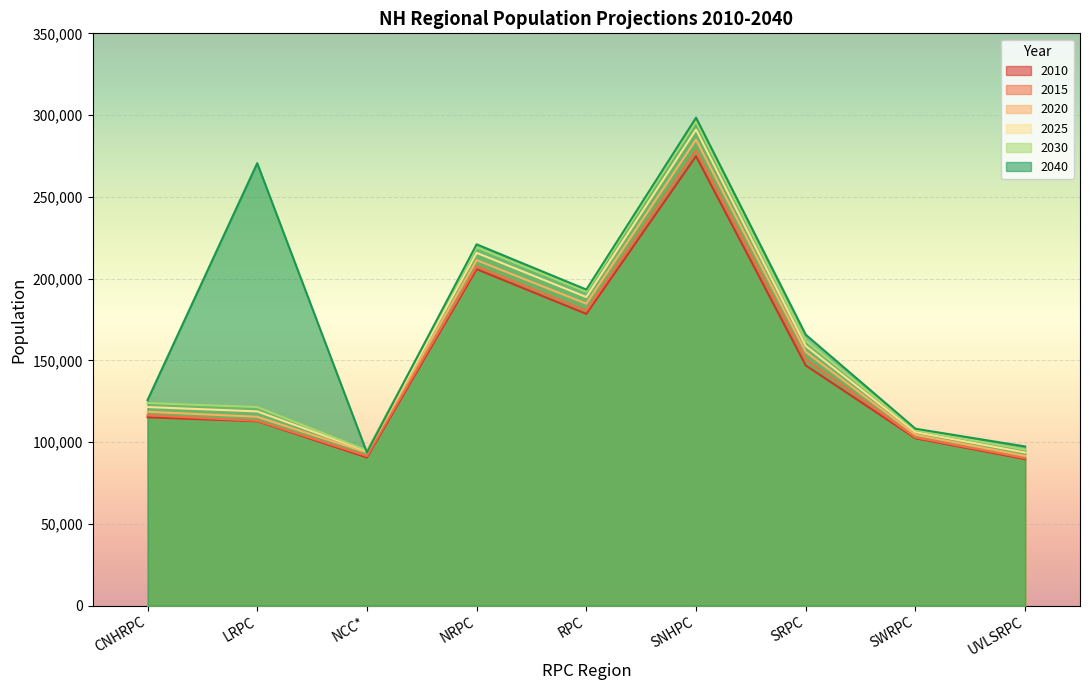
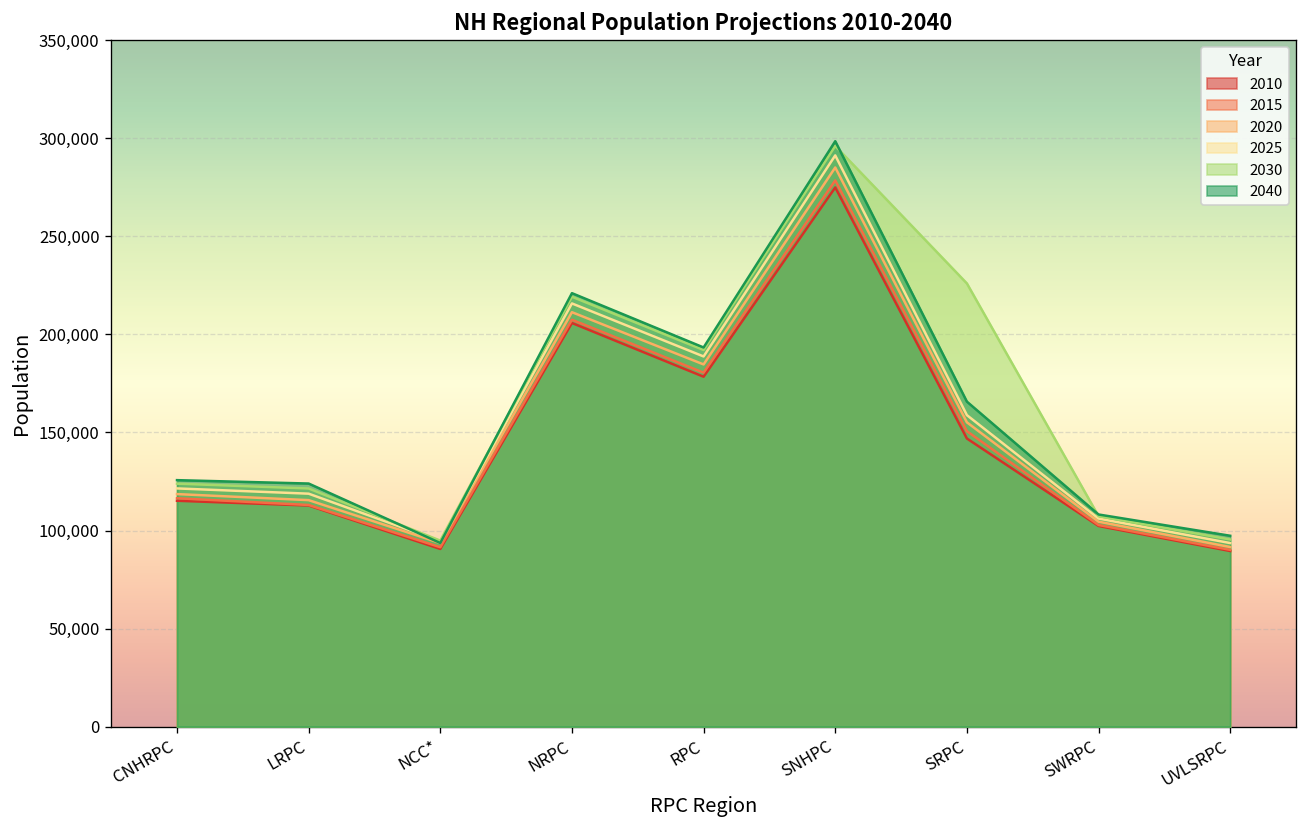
  {
    "2010": {
      "NRPC": "206,000",
      "RPC": "178,000",
      "SNHPC": "275,000",
      "SRPC": "147,000"
    },
    "2030": {
      "CNHRPC": "124,000",
      "LRPC": "121,000",
      "NRPC": "219,000",
      "SNHPC": "296,000",
-     "SRPC": "162,000",
+     "SRPC": "226,000",
      "UVLSRPC": "95,000"
    },
    "2040": {
      "CNHRPC": "126,000",
-     "LRPC": "271,000",
+     "LRPC": "124,000",
      "NRPC": "221,000",
      "SNHPC": "298,000",
      "SRPC": "166,000",
      "UVLSRPC": "97,000"
    }
  }
